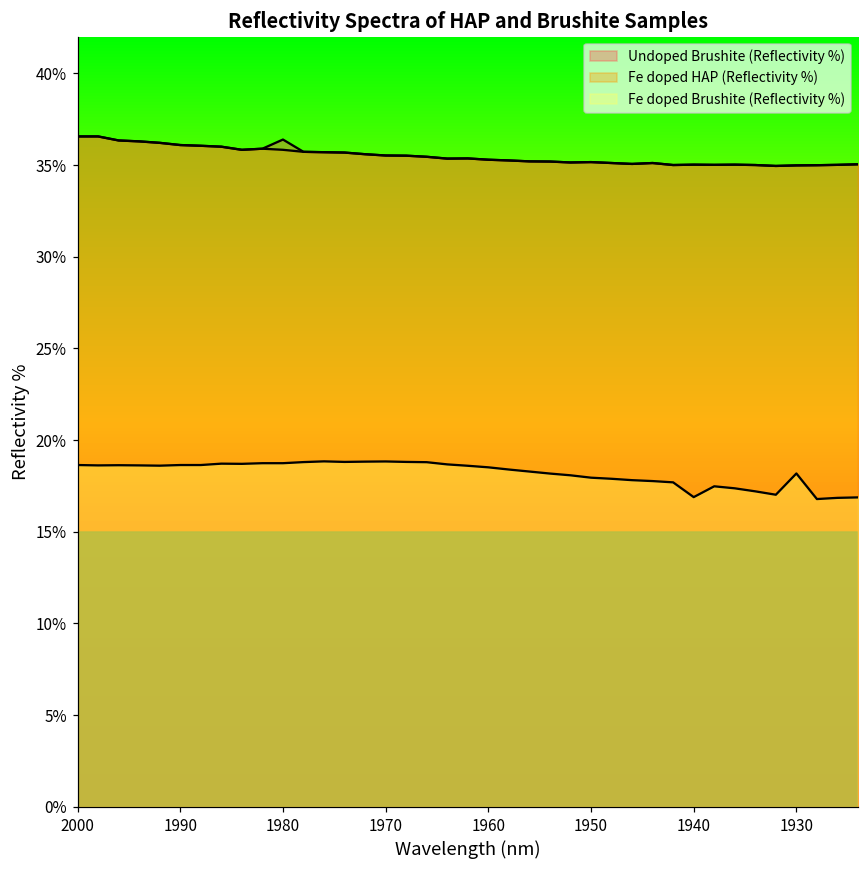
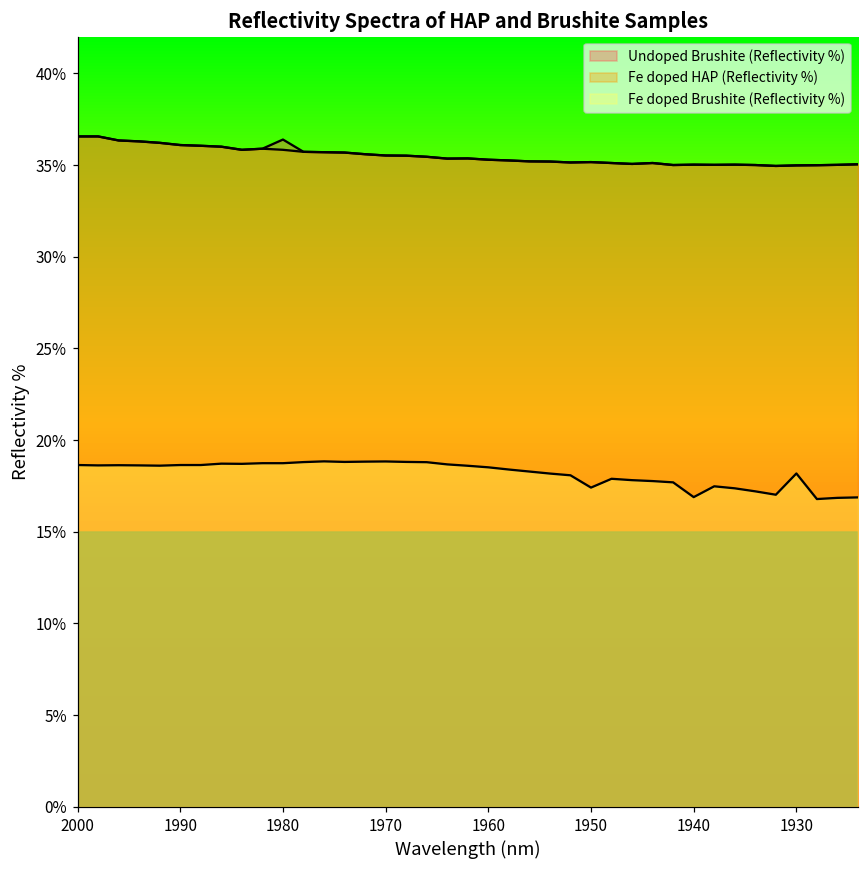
  {
    "Fe doped Brushite (Reflectivity %)": {
      "2000": "18.6%",
      "1990": "18.6%",
      "1980": "18.7%",
      "1970": "18.8%",
      "1960": "18.5%",
-     "1950": "18.0%",
+     "1950": "17.4%",
      "1940": "16.9%",
      "1930": "18.2%"
    }
  }
